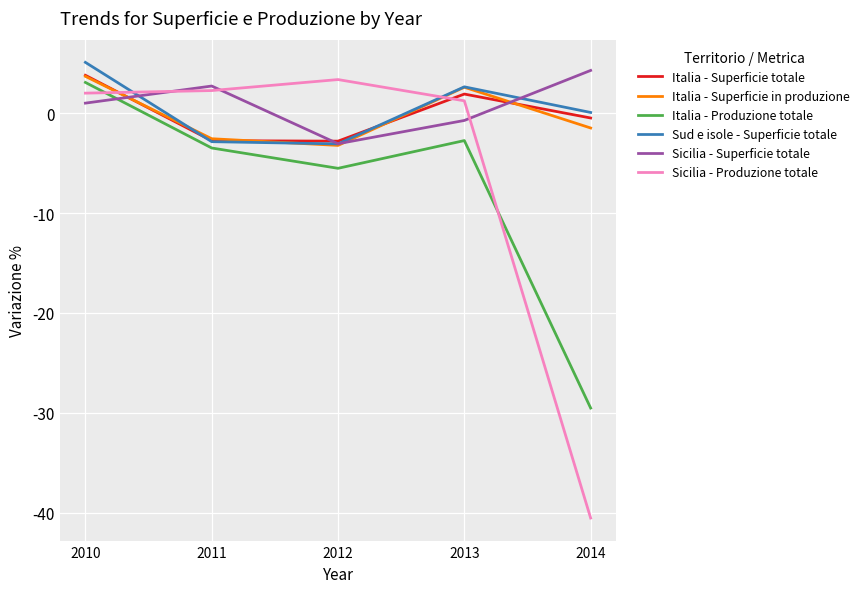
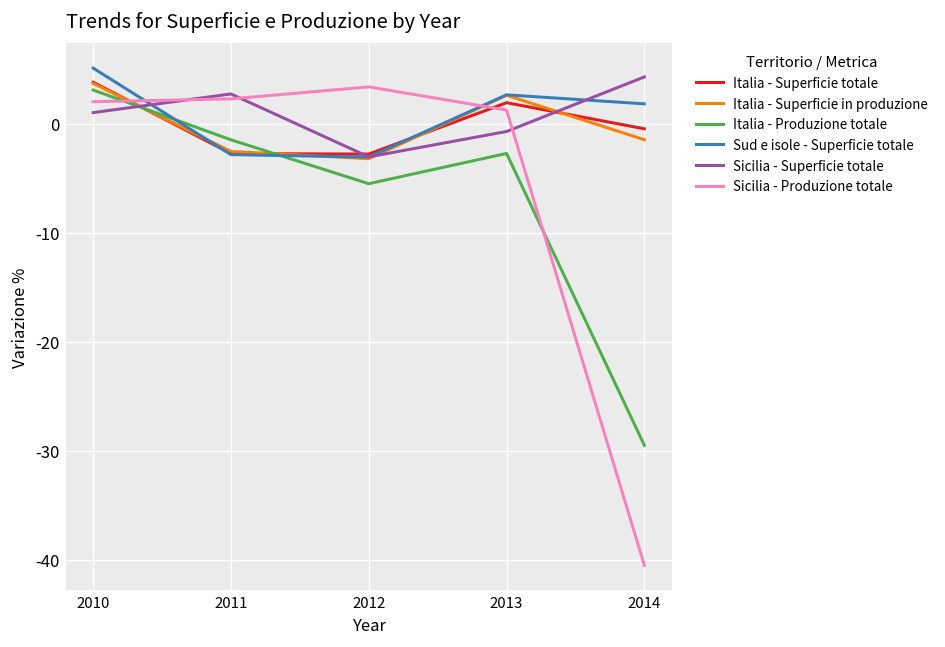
  {
    "Italia - Superficie totale": {
      "2013": 2,
      "2014": 0
    },
    "Italia - Superficie in produzione": {
      "2014": -1
    },
    "Italia - Produzione totale": {
      "2010": 3,
-     "2011": -3,
+     "2011": -1,
      "2012": -6,
      "2013": -3,
      "2014": -30
    },
    "Sud e isole - Superficie totale": {
      "2010": 5,
-     "2014": 0
+     "2014": 2
    },
    "Sicilia - Superficie totale": {
      "2010": 1,
      "2011": 3,
      "2013": -1,
      "2014": 4
    },
    "Sicilia - Produzione totale": {
      "2010": 2,
      "2011": 2,
      "2012": 3,
      "2013": 1,
      "2014": -41
    }
  }
